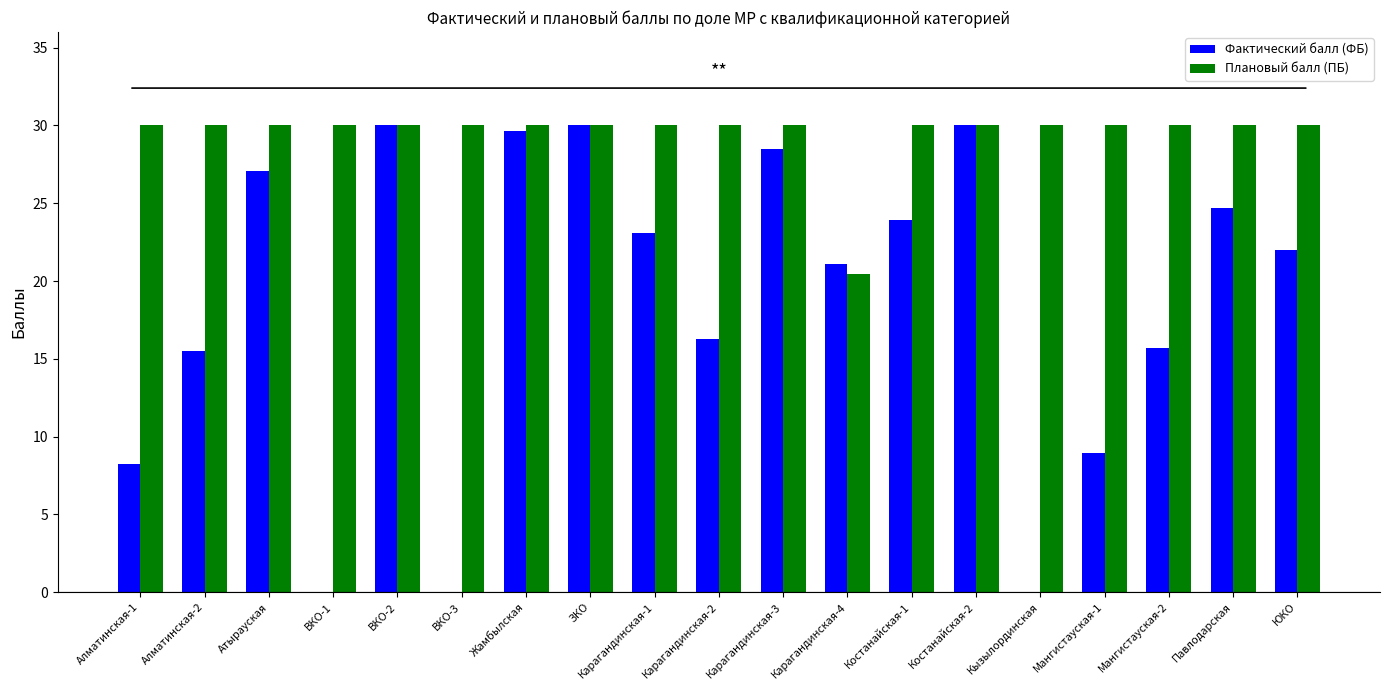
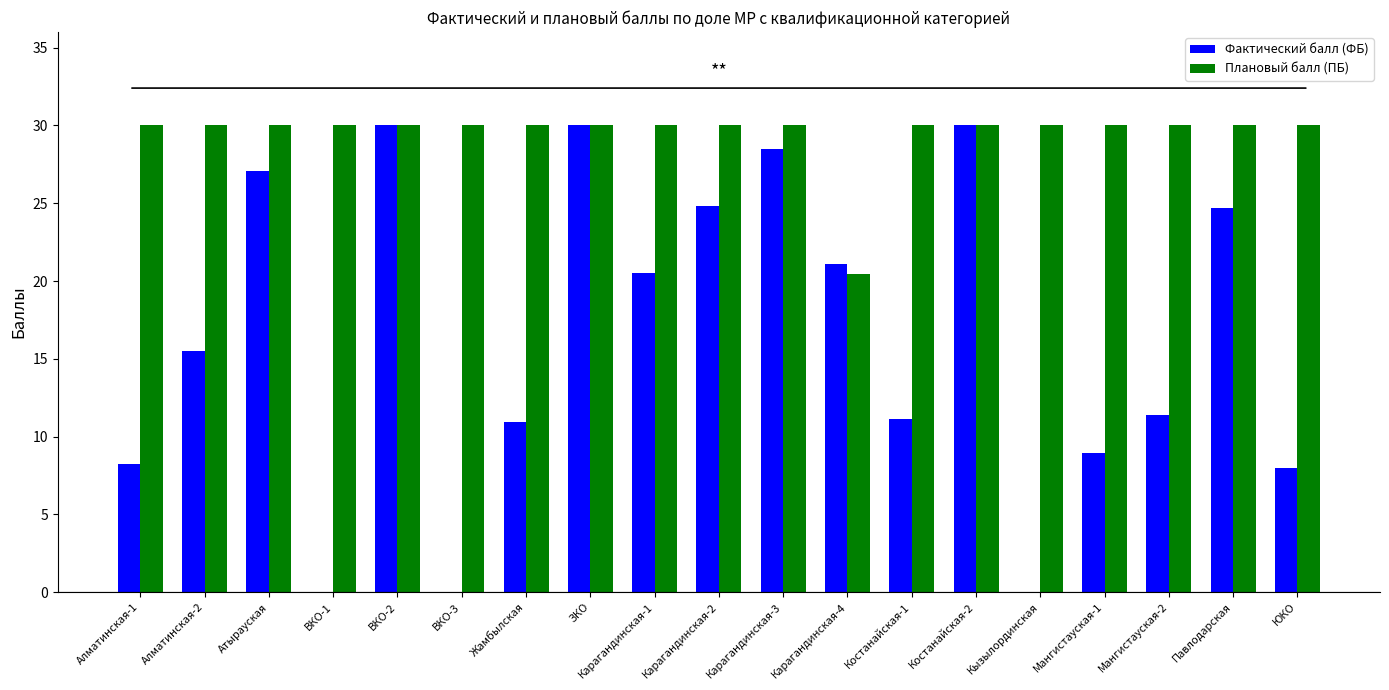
  {
    "Фактический балл (ФБ)": {
      "Алматинская-1": 8.2,
      "Алматинская-2": 15.5,
      "Атырауская": 27.1,
      "ВКО-1": 0.0,
      "ВКО-2": 30.0,
      "ВКО-3": 0.0,
-     "Жамбылская": 29.7,
+     "Жамбылская": 10.9,
      "ЗКО": 30.0,
-     "Карагандинская-1": 23.1,
-     "Карагандинская-2": 16.3,
+     "Карагандинская-1": 20.5,
+     "Карагандинская-2": 24.8,
      "Карагандинская-3": 28.5,
      "Карагандинская-4": 21.1,
-     "Костанайская-1": 23.9,
+     "Костанайская-1": 11.1,
      "Костанайская-2": 30.0,
      "Кызылординская": 0.0,
      "Мангистауская-1": 8.9,
-     "Мангистауская-2": 15.7,
+     "Мангистауская-2": 11.4,
      "Павлодарская": 24.7,
-     "ЮКО": 22.0
+     "ЮКО": 8.0
    },
    "Плановый балл (ПБ)": {
      "Алматинская-1": 30.0,
      "Алматинская-2": 30.0,
      "Атырауская": 30.0,
      "ВКО-1": 30.0,
      "ВКО-2": 30.0,
      "ВКО-3": 30.0,
      "Жамбылская": 30.0,
      "ЗКО": 30.0,
      "Карагандинская-1": 30.0,
      "Карагандинская-2": 30.0,
      "Карагандинская-3": 30.0,
      "Карагандинская-4": 20.5,
      "Костанайская-1": 30.0,
      "Костанайская-2": 30.0,
      "Кызылординская": 30.0,
      "Мангистауская-1": 30.0,
      "Мангистауская-2": 30.0,
      "Павлодарская": 30.0,
      "ЮКО": 30.0
    }
  }
